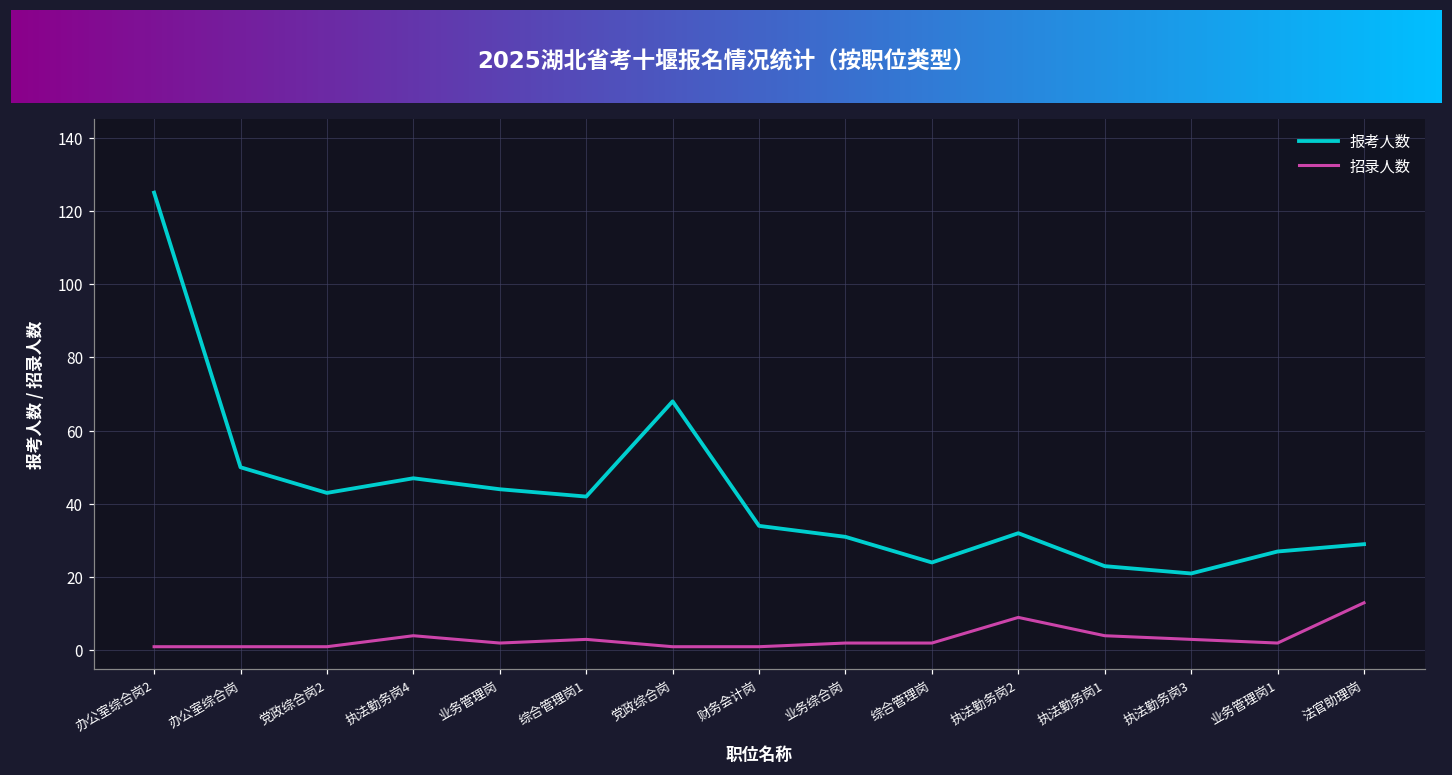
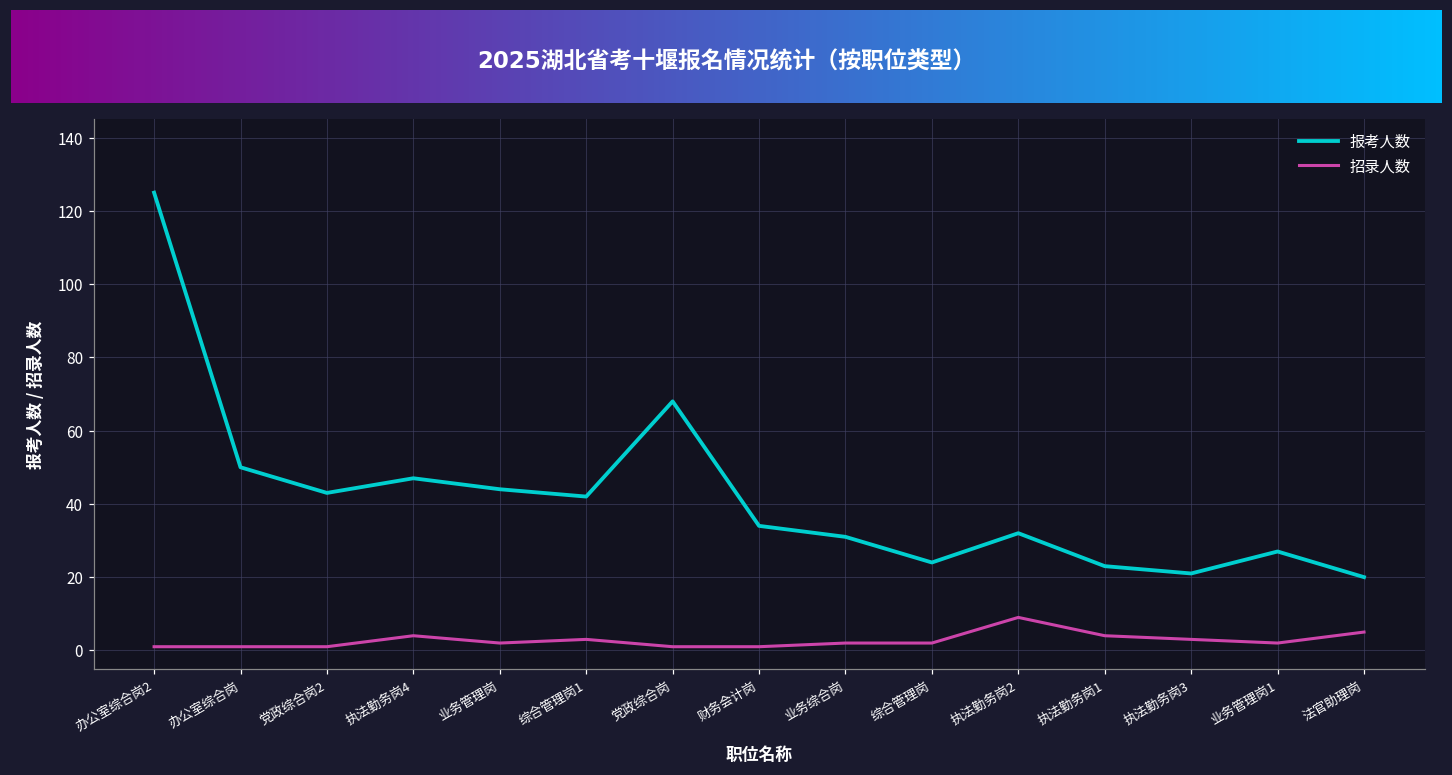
  {
    "报考人数": {
      "办公室综合岗2": 125,
      "办公室综合岗": 50,
      "党政综合岗2": 43,
      "执法勤务岗4": 47,
      "业务管理岗": 44,
      "综合管理岗1": 42,
      "党政综合岗": 68,
      "财务会计岗": 34,
      "业务综合岗": 31,
      "综合管理岗": 24,
      "执法勤务岗2": 32,
      "执法勤务岗1": 23,
      "执法勤务岗3": 21,
      "业务管理岗1": 27,
-     "法官助理岗": 29
+     "法官助理岗": 20
    },
    "招录人数": {
      "办公室综合岗2": 1,
      "办公室综合岗": 1,
      "党政综合岗2": 1,
      "执法勤务岗4": 4,
      "业务管理岗": 2,
      "综合管理岗1": 3,
      "党政综合岗": 1,
      "财务会计岗": 1,
      "业务综合岗": 2,
      "综合管理岗": 2,
      "执法勤务岗2": 9,
      "执法勤务岗1": 4,
      "执法勤务岗3": 3,
      "业务管理岗1": 2,
-     "法官助理岗": 13
+     "法官助理岗": 5
    }
  }
